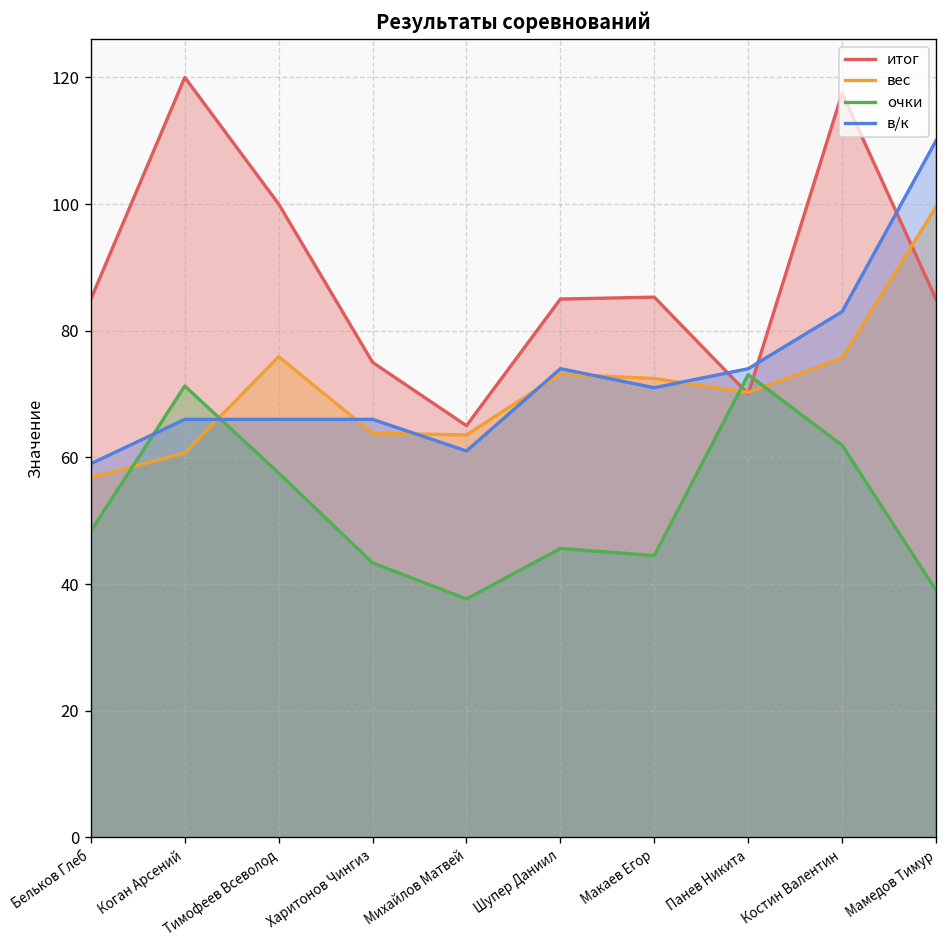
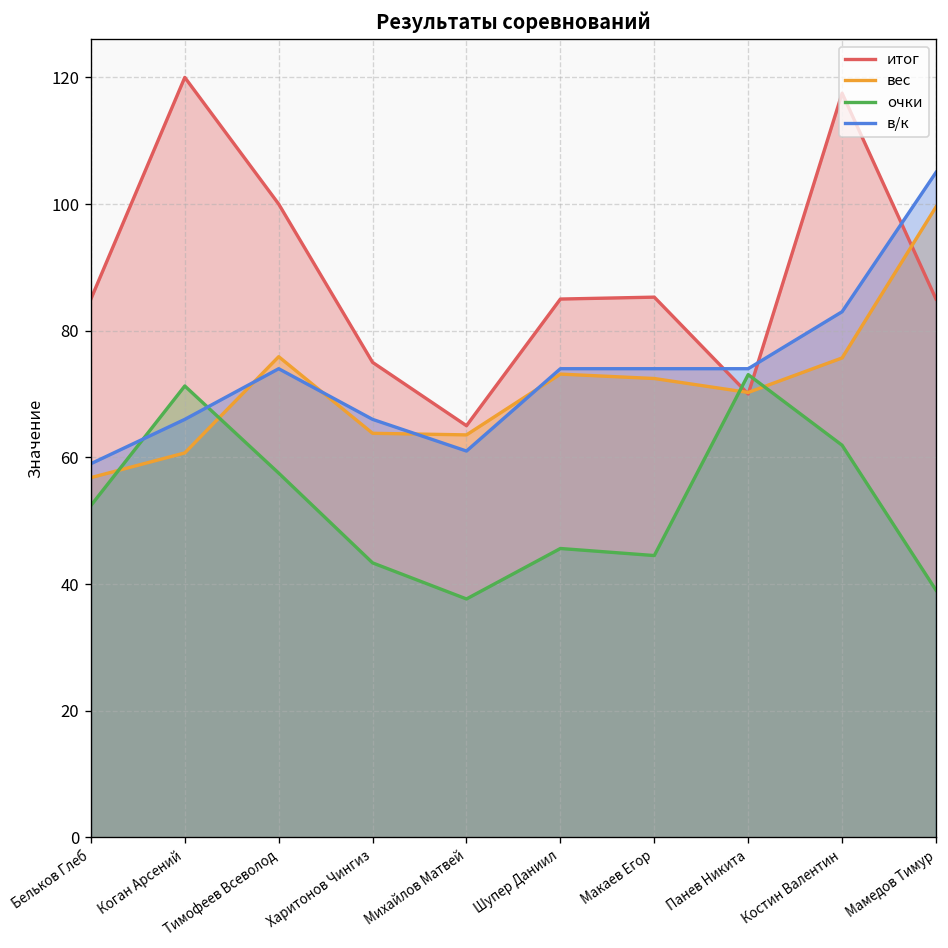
  {
    "итог": {
      "Бельков Глеб": 85,
      "Коган Арсений": 120,
      "Тимофеев Всеволод": 100,
      "Харитонов Чингиз": 75,
      "Михайлов Матвей": 65,
      "Шупер Даниил": 85,
      "Макаев Егор": 85,
      "Мамедов Тимур": 85
    },
    "вес": {
      "Бельков Глеб": 57,
      "Коган Арсений": 61,
      "Тимофеев Всеволод": 76,
      "Харитонов Чингиз": 64,
      "Михайлов Матвей": 64,
      "Шупер Даниил": 73,
      "Макаев Егор": 72,
      "Костин Валентин": 76,
      "Мамедов Тимур": 100
    },
    "очки": {
-     "Бельков Глеб": 48,
+     "Бельков Глеб": 52,
      "Коган Арсений": 71,
      "Тимофеев Всеволод": 58,
      "Харитонов Чингиз": 43,
      "Михайлов Матвей": 38,
      "Шупер Даниил": 46,
      "Макаев Егор": 44,
      "Панев Никита": 73,
      "Костин Валентин": 62,
      "Мамедов Тимур": 39
    },
    "в/к": {
      "Бельков Глеб": 59,
      "Коган Арсений": 66,
-     "Тимофеев Всеволод": 66,
+     "Тимофеев Всеволод": 74,
      "Харитонов Чингиз": 66,
      "Михайлов Матвей": 61,
      "Шупер Даниил": 74,
-     "Макаев Егор": 71,
+     "Макаев Егор": 74,
      "Панев Никита": 74,
      "Костин Валентин": 83,
-     "Мамедов Тимур": 110
+     "Мамедов Тимур": 105
    }
  }
